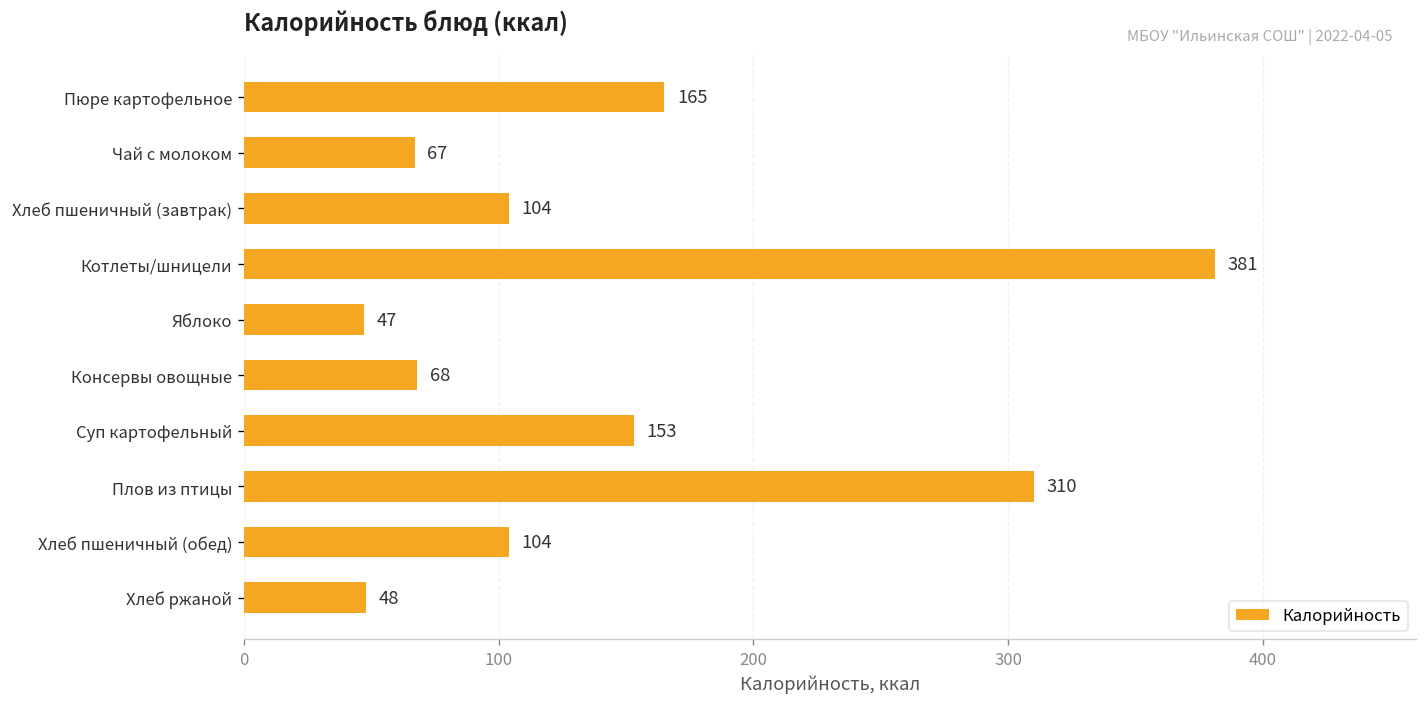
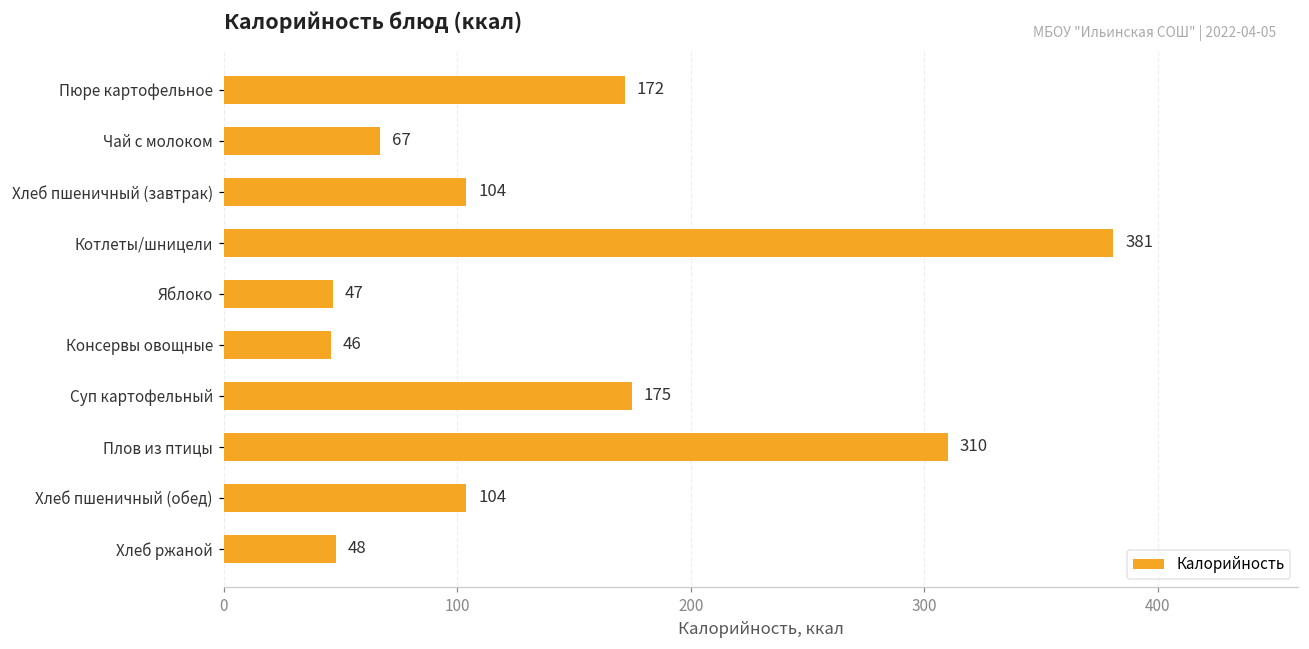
  {
-   "Пюре картофельное": 165,
+   "Пюре картофельное": 172,
    "Чай с молоком": 67,
    "Хлеб пшеничный (завтрак)": 104,
    "Котлеты/шницели": 381,
    "Яблоко": 47,
-   "Консервы овощные": 68,
-   "Суп картофельный": 153,
+   "Консервы овощные": 46,
+   "Суп картофельный": 175,
    "Плов из птицы": 310,
    "Хлеб пшеничный (обед)": 104,
    "Хлеб ржаной": 48
  }
